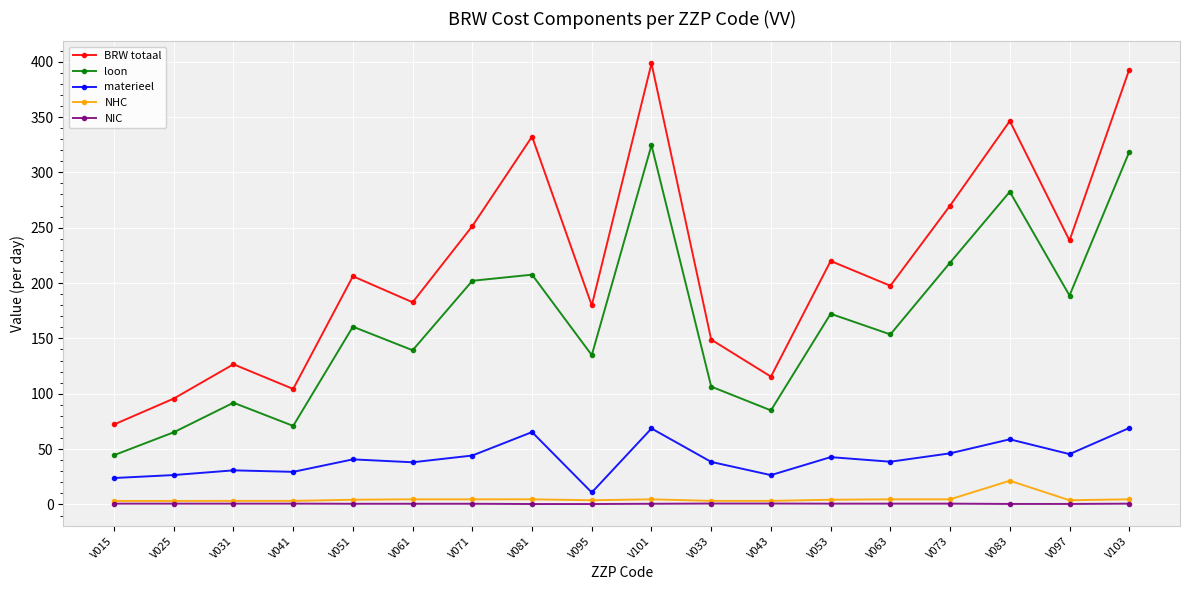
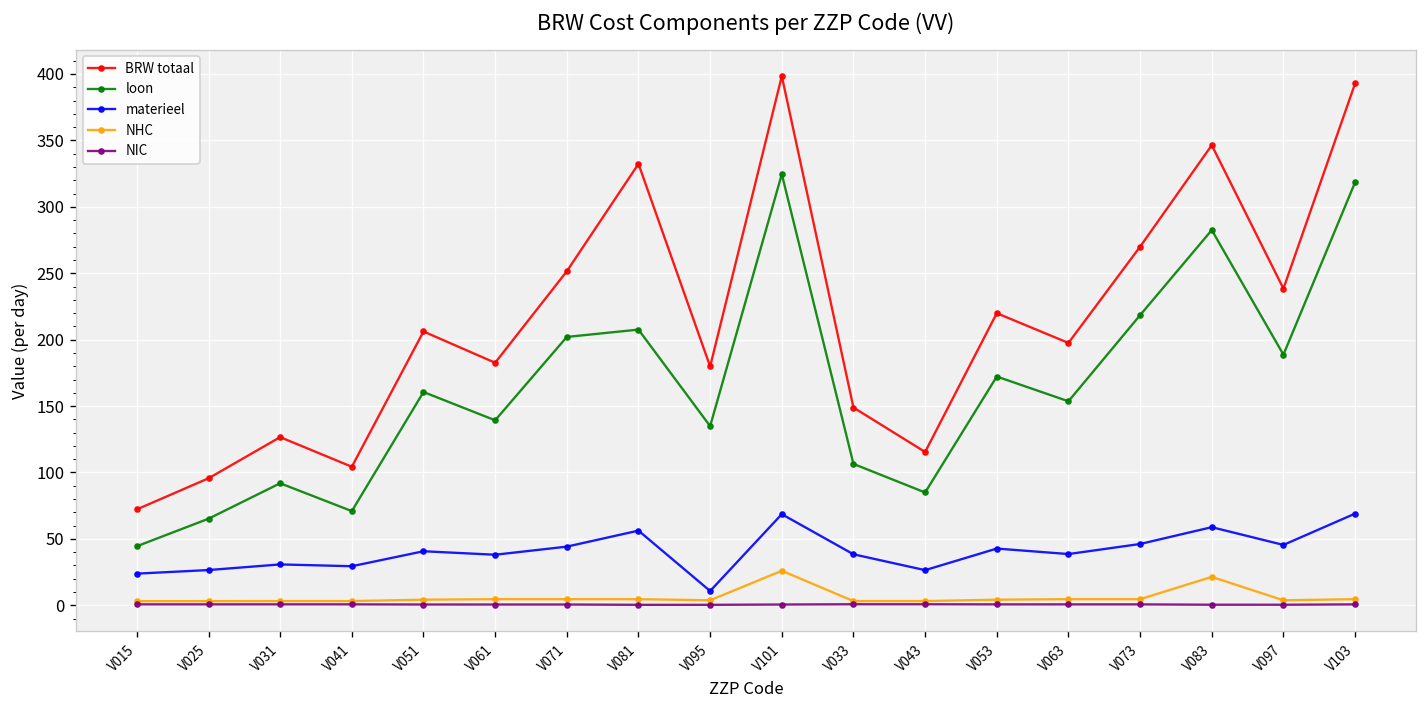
  {
    "BRW totaal": {
      "V015": 72,
      "V025": 96,
      "V031": 127,
      "V041": 104,
      "V051": 206,
      "V061": 183,
      "V071": 251,
      "V081": 332,
      "V095": 180,
      "V101": 398,
      "V033": 149,
      "V043": 115,
      "V053": 220,
      "V063": 198,
      "V073": 270,
      "V083": 346,
      "V097": 238,
      "V103": 393
    },
    "loon": {
      "V015": 44,
      "V025": 65,
      "V031": 92,
      "V041": 71,
      "V051": 161,
      "V061": 139,
      "V071": 202,
      "V081": 208,
      "V095": 135,
      "V101": 325,
      "V033": 106,
      "V043": 85,
      "V053": 172,
      "V063": 154,
      "V073": 218,
      "V083": 282,
      "V097": 189,
      "V103": 318
    },
    "materieel": {
      "V015": 24,
      "V025": 27,
      "V031": 31,
      "V041": 29,
      "V051": 41,
      "V061": 38,
      "V071": 44,
-     "V081": 65,
+     "V081": 56,
      "V095": 11,
      "V101": 69,
      "V033": 38,
      "V043": 26,
      "V053": 43,
      "V063": 39,
      "V073": 46,
      "V083": 59,
      "V097": 45,
      "V103": 69
    },
    "NHC": {
      "V015": 3,
      "V025": 3,
      "V031": 3,
      "V041": 3,
      "V051": 4,
      "V061": 5,
      "V071": 5,
      "V081": 5,
      "V095": 4,
-     "V101": 5,
+     "V101": 26,
      "V033": 3,
      "V043": 3,
      "V053": 4,
      "V063": 5,
      "V073": 5,
      "V083": 21,
      "V097": 4,
      "V103": 5
    },
    "NIC": {
      "V015": 1,
      "V025": 1,
      "V031": 1,
      "V041": 1,
      "V051": 1,
      "V061": 1,
      "V071": 1,
      "V081": 0,
      "V095": 0,
      "V101": 1,
      "V033": 1,
      "V043": 1,
      "V053": 1,
      "V063": 1,
      "V073": 1,
      "V083": 0,
      "V097": 0,
      "V103": 1
    }
  }
